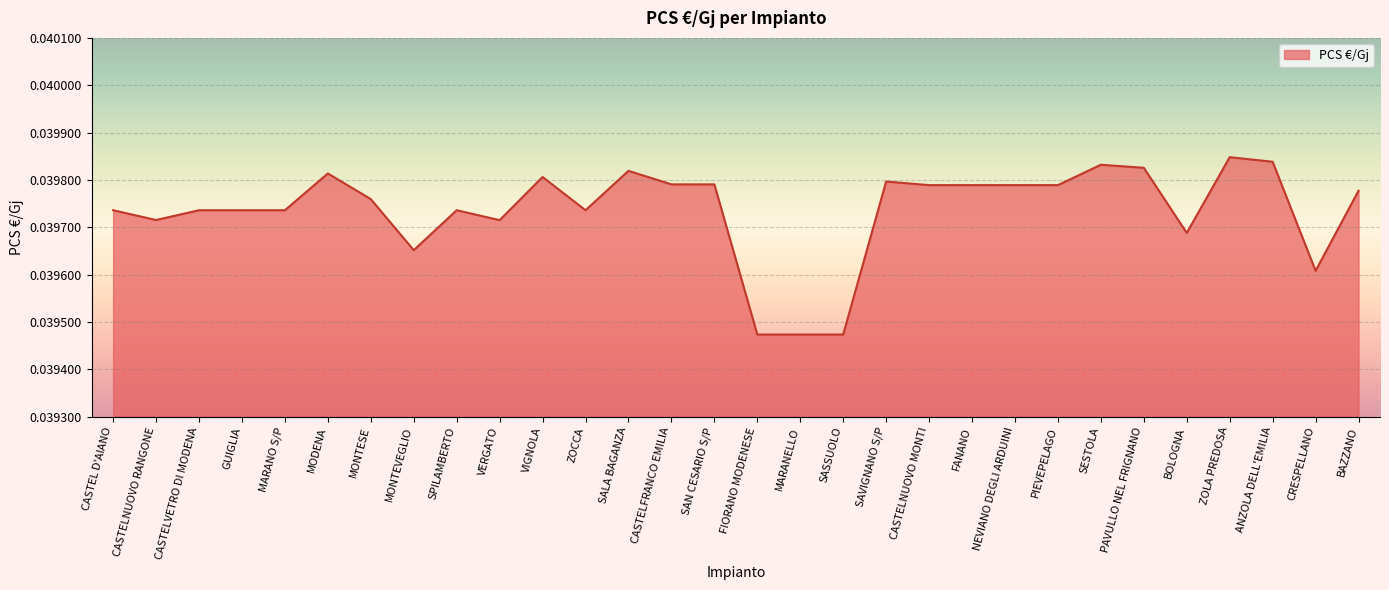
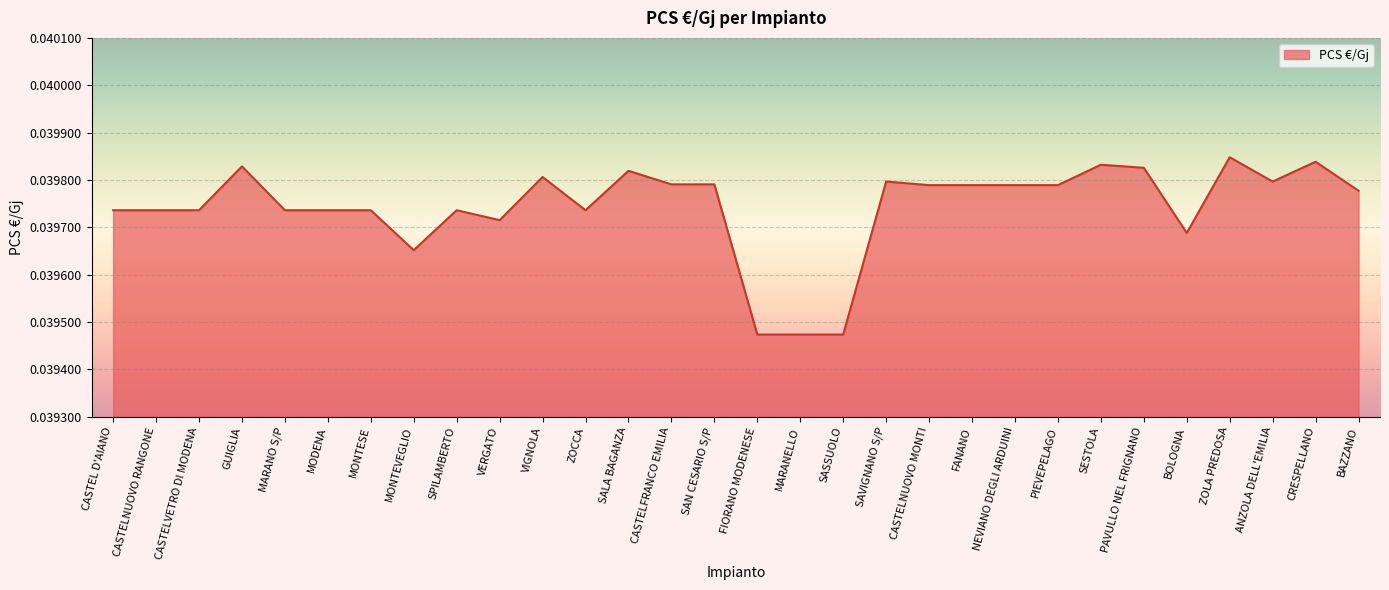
  {
    "CASTEL D'AIANO": 0.03974,
-   "CASTELNUOVO RANGONE": 0.03972,
+   "CASTELNUOVO RANGONE": 0.03974,
    "CASTELVETRO DI MODENA": 0.03974,
-   "GUIGLIA": 0.03974,
+   "GUIGLIA": 0.03983,
    "MARANO S/P": 0.03974,
-   "MODENA": 0.03981,
-   "MONTESE": 0.03976,
+   "MODENA": 0.03974,
+   "MONTESE": 0.03974,
    "MONTEVEGLIO": 0.03965,
    "SPILAMBERTO": 0.03974,
    "VERGATO": 0.03972,
    "VIGNOLA": 0.03981,
    "ZOCCA": 0.03974,
    "SALA BAGANZA": 0.03982,
    "CASTELFRANCO EMILIA": 0.03979,
    "SAN CESARIO S/P": 0.03979,
    "FIORANO MODENESE": 0.03947,
    "MARANELLO": 0.03947,
    "SASSUOLO": 0.03947,
    "SAVIGNANO S/P": 0.03980,
    "CASTELNUOVO MONTI": 0.03979,
    "FANANO": 0.03979,
    "NEVIANO DEGLI ARDUINI": 0.03979,
    "PIEVEPELAGO": 0.03979,
    "SESTOLA": 0.03983,
    "PAVULLO NEL FRIGNANO": 0.03983,
    "BOLOGNA": 0.03969,
    "ZOLA PREDOSA": 0.03985,
-   "ANZOLA DELL'EMILIA": 0.03984,
-   "CRESPELLANO": 0.03961,
+   "ANZOLA DELL'EMILIA": 0.03980,
+   "CRESPELLANO": 0.03984,
    "BAZZANO": 0.03978
  }
